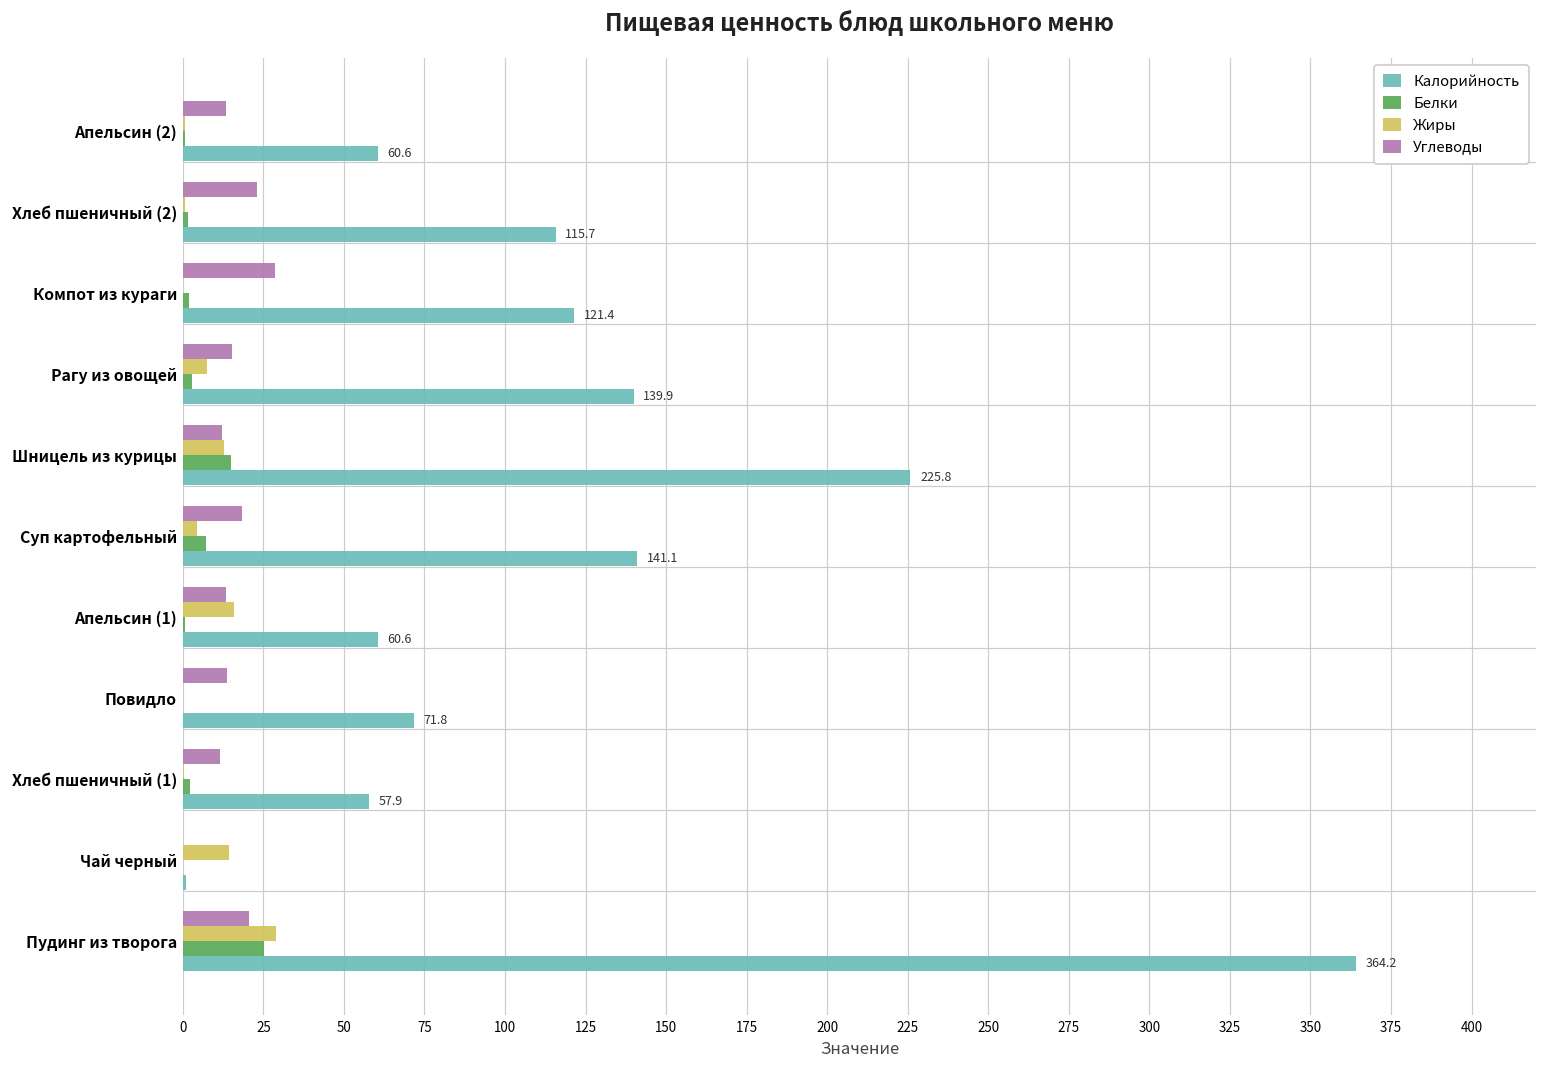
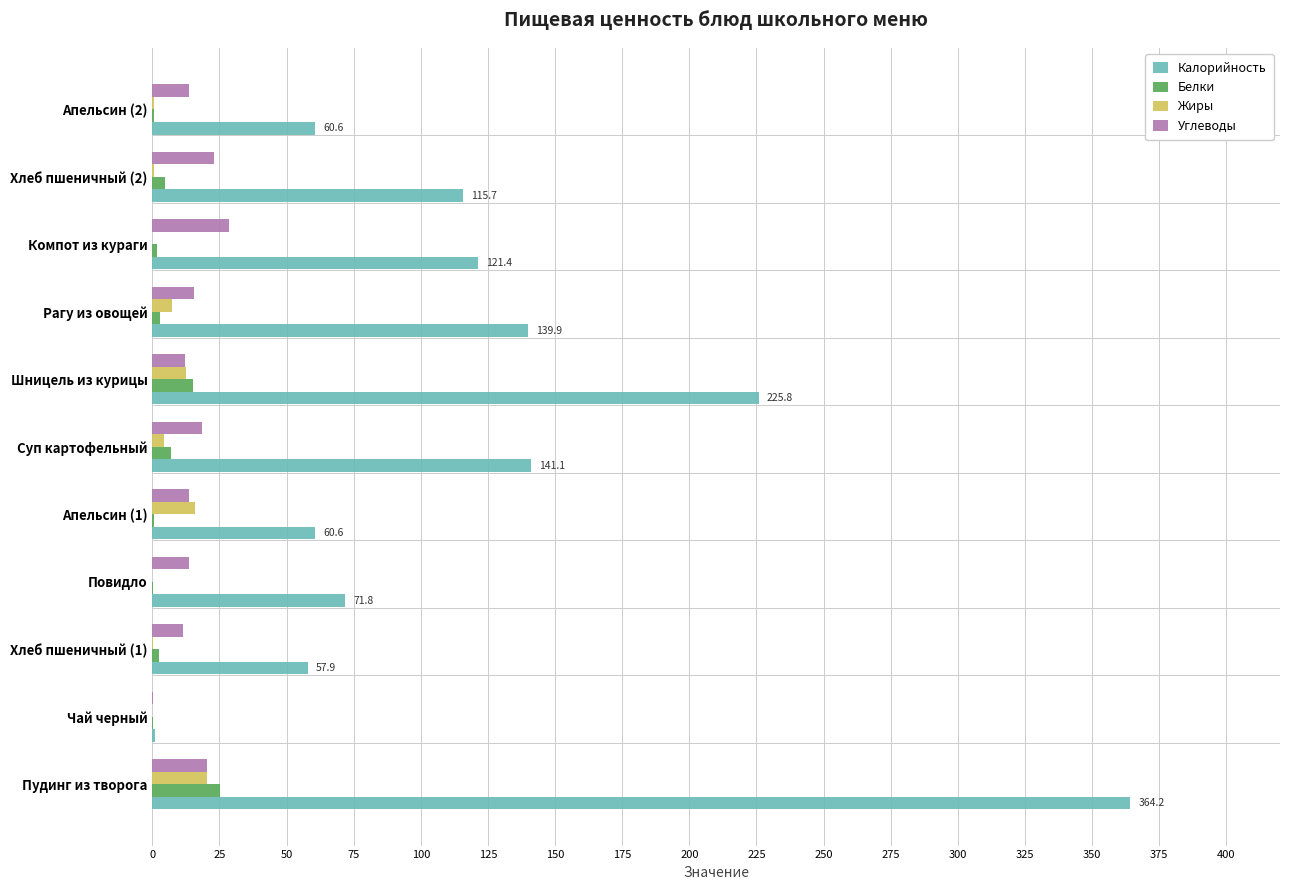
  {
    "Калорийность": {
      "Апельсин (2)": 60.6,
      "Хлеб пшеничный (2)": 115.7,
      "Компот из кураги": 121.4,
      "Рагу из овощей": 139.9,
      "Шницель из курицы": 225.8,
      "Суп картофельный": 141.1,
      "Апельсин (1)": 60.6,
      "Повидло": 71.8,
      "Хлеб пшеничный (1)": 57.9,
      "Пудинг из творога": 364.2
    },
    "Белки": {
-     "Хлеб пшеничный (2)": 2,
+     "Хлеб пшеничный (2)": 5,
      "Компот из кураги": 2,
      "Рагу из овощей": 3,
      "Шницель из курицы": 15,
      "Суп картофельный": 7,
      "Хлеб пшеничный (1)": 2,
      "Пудинг из творога": 25
    },
    "Жиры": {
      "Компот из кураги": 0,
      "Рагу из овощей": 7,
      "Шницель из курицы": 13,
      "Суп картофельный": 4,
      "Апельсин (1)": 16,
      "Повидло": 0,
-     "Чай черный": 14,
-     "Пудинг из творога": 29
+     "Чай черный": 0,
+     "Пудинг из творога": 20
    },
    "Углеводы": {
      "Апельсин (2)": 14,
      "Хлеб пшеничный (2)": 23,
      "Компот из кураги": 29,
      "Рагу из овощей": 15,
      "Шницель из курицы": 12,
      "Суп картофельный": 18,
      "Апельсин (1)": 14,
      "Повидло": 14,
      "Хлеб пшеничный (1)": 12,
      "Пудинг из творога": 21
    }
  }
